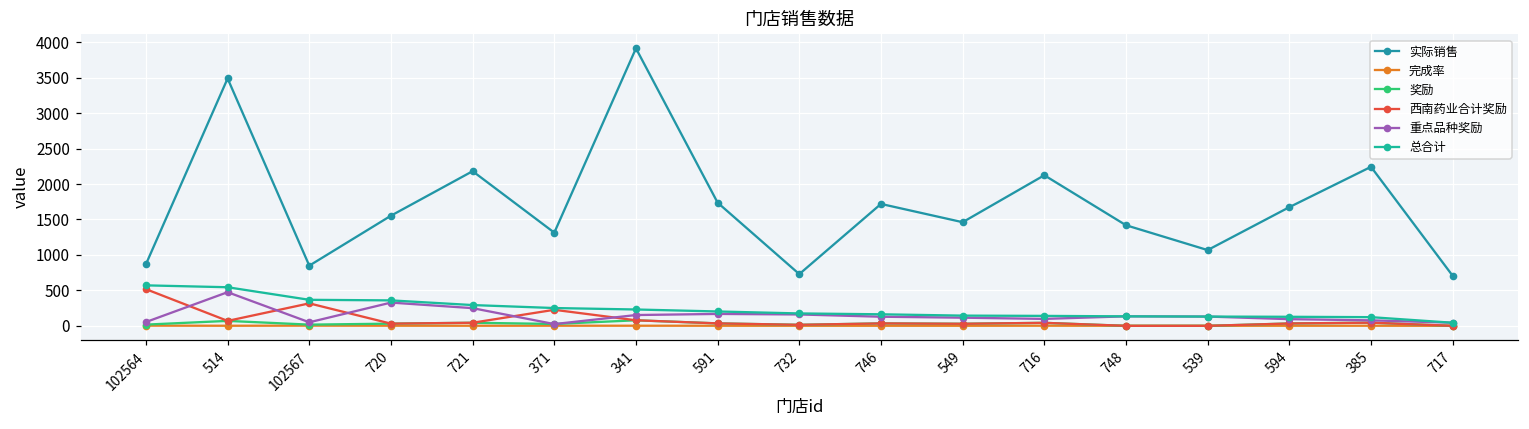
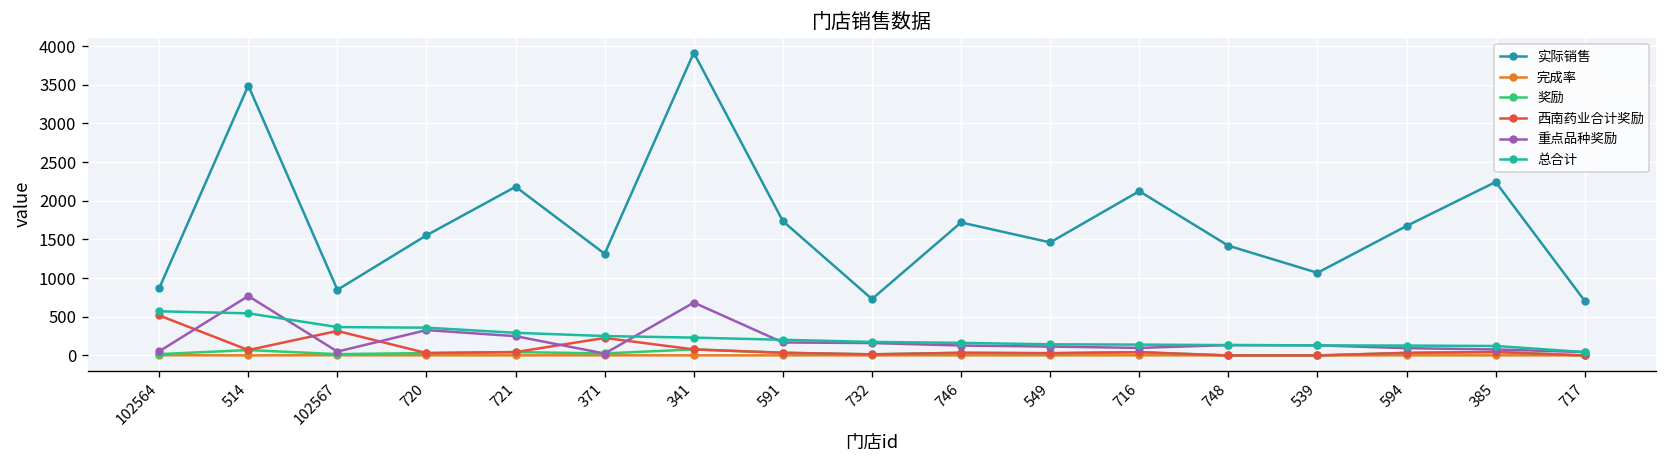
  {
    "重点品种奖励": {
-     "514": 500,
+     "514": 800,
      "721": 200,
-     "341": 200,
+     "341": 700,
      "716": 100
    }
  }
